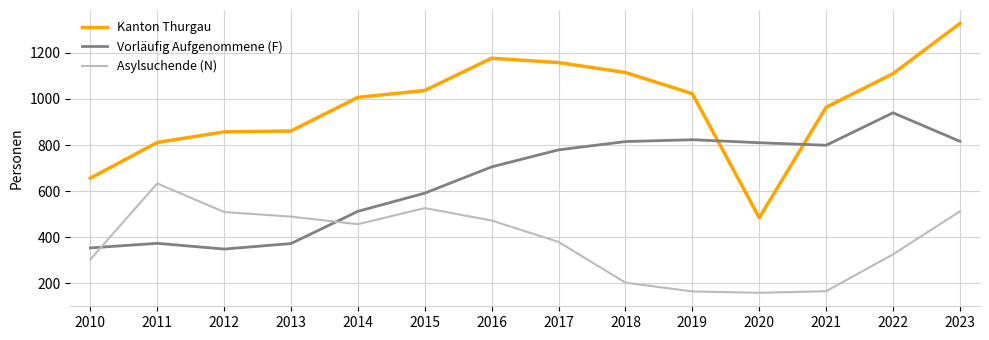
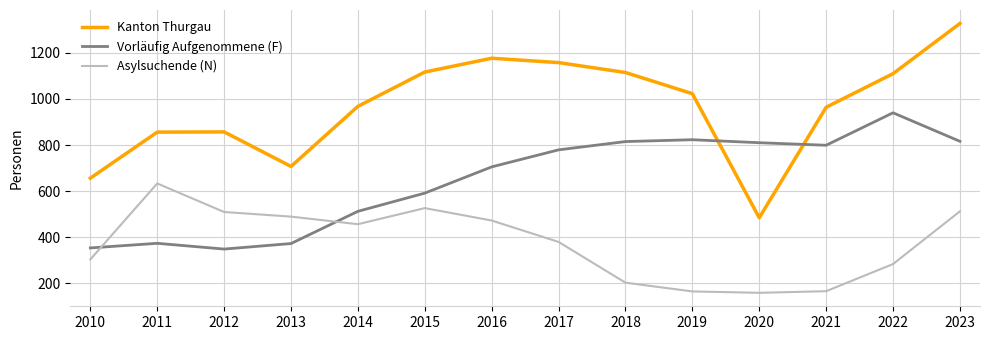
  {
    "Kanton Thurgau": {
      "2010": 660,
-     "2011": 810,
+     "2011": 860,
      "2012": 860,
-     "2013": 860,
-     "2014": 1010,
-     "2015": 1040,
+     "2013": 710,
+     "2014": 970,
+     "2015": 1120,
      "2016": 1180,
      "2017": 1160,
      "2018": 1120,
      "2019": 1020,
      "2020": 480,
      "2021": 960,
      "2022": 1110,
      "2023": 1330
    },
    "Vorläufig Aufgenommene (F)": {
      "2010": 350,
      "2011": 370,
      "2012": 350,
      "2013": 370,
      "2014": 510,
      "2015": 590,
      "2016": 710,
      "2017": 780,
      "2018": 820,
      "2019": 820,
      "2020": 810,
      "2021": 800,
      "2022": 940,
      "2023": 820
    },
    "Asylsuchende (N)": {
      "2010": 300,
      "2011": 630,
      "2012": 510,
      "2013": 490,
      "2014": 460,
      "2015": 530,
      "2016": 470,
      "2017": 380,
      "2018": 200,
      "2019": 160,
      "2020": 160,
      "2021": 170,
-     "2022": 330,
+     "2022": 280,
      "2023": 510
    }
  }
